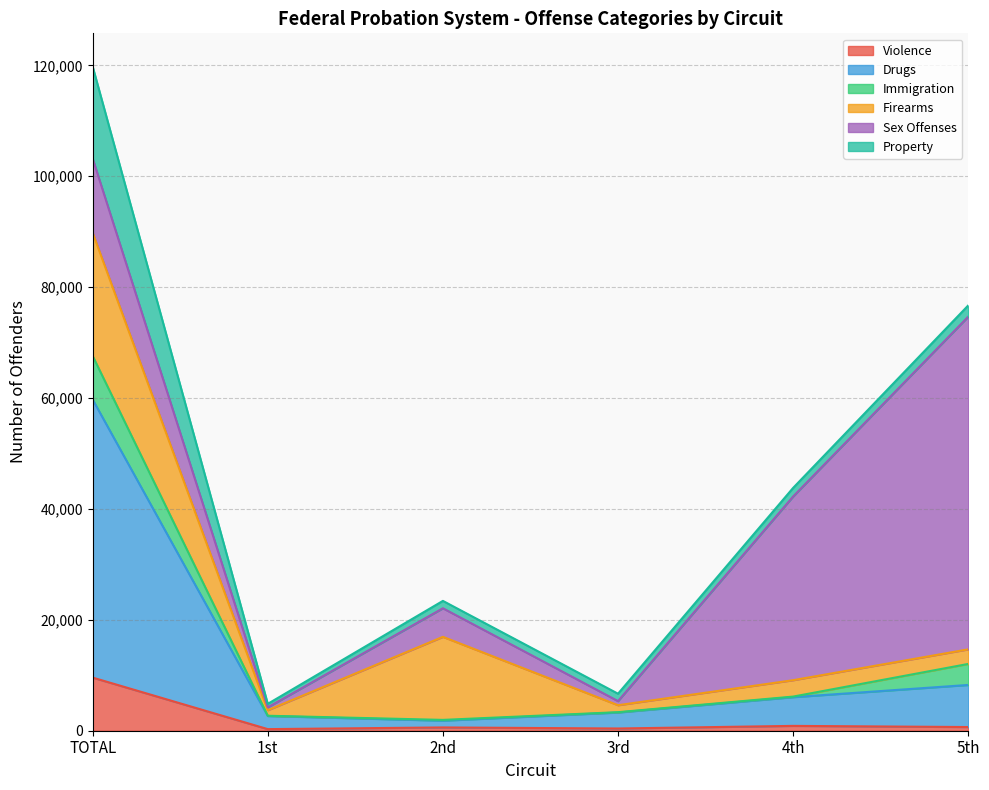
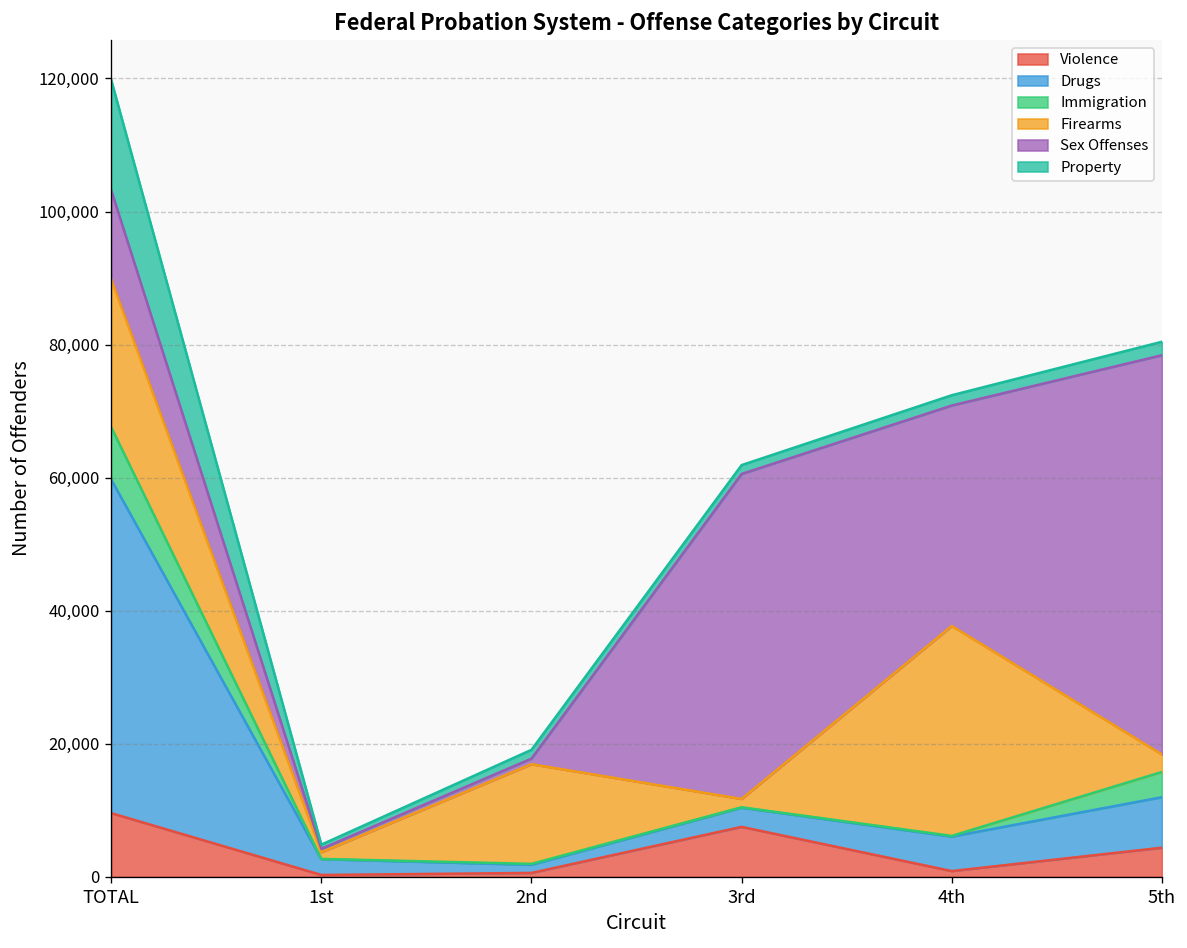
  {
    "Violence": {
      "TOTAL": "10,000",
      "1st": "0",
      "2nd": "1,000",
-     "3rd": "0",
+     "3rd": "8,000",
      "4th": "1,000",
-     "5th": "1,000"
+     "5th": "4,000"
    },
    "Drugs": {
      "TOTAL": "50,000",
      "5th": "8,000"
    },
    "Firearms": {
      "TOTAL": "22,000",
      "1st": "1,000",
      "2nd": "15,000",
      "3rd": "1,000",
-     "4th": "3,000",
+     "4th": "32,000",
      "5th": "3,000"
    },
    "Sex Offenses": {
      "TOTAL": "13,000",
      "1st": "1,000",
-     "2nd": "5,000",
-     "3rd": "1,000",
+     "2nd": "1,000",
+     "3rd": "49,000",
      "4th": "33,000",
      "5th": "60,000"
    }
  }
